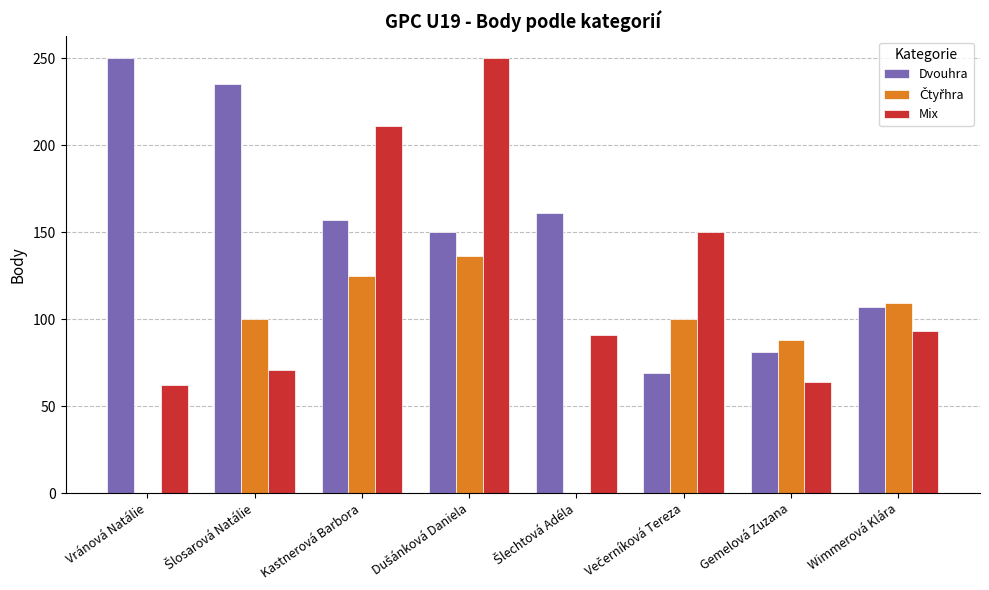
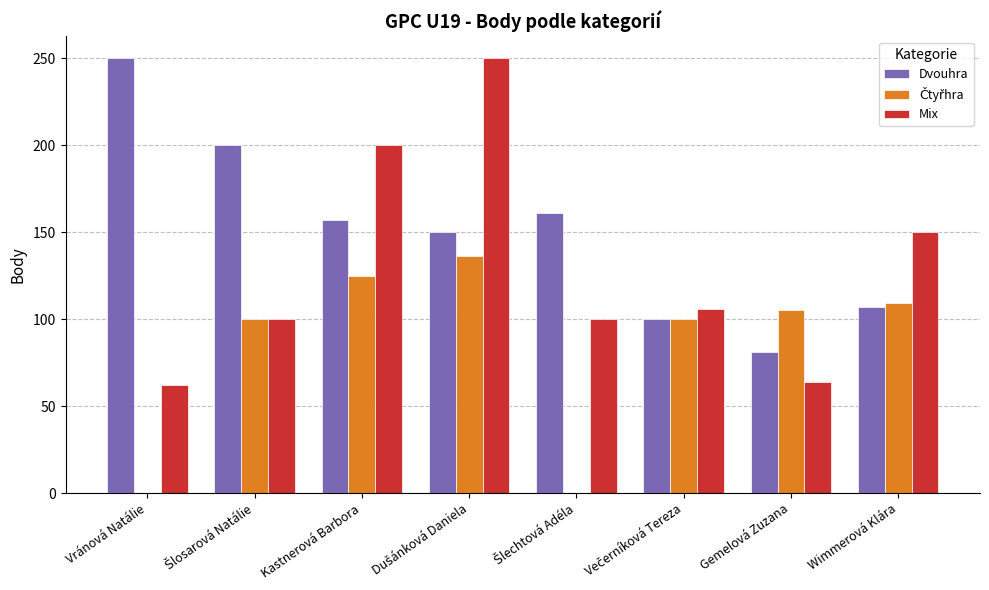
  {
    "Dvouhra": {
      "Vránová Natálie": 250,
-     "Šlosarová Natálie": 235,
+     "Šlosarová Natálie": 200,
      "Kastnerová Barbora": 157,
      "Dušánková Daniela": 150,
      "Šlechtová Adéla": 161,
-     "Večerníková Tereza": 69,
+     "Večerníková Tereza": 100,
      "Gemelová Zuzana": 81,
      "Wimmerová Klára": 107
    },
    "Čtyřhra": {
      "Vránová Natálie": 0,
      "Šlosarová Natálie": 100,
      "Kastnerová Barbora": 125,
      "Dušánková Daniela": 136,
      "Šlechtová Adéla": 0,
      "Večerníková Tereza": 100,
-     "Gemelová Zuzana": 88,
+     "Gemelová Zuzana": 105,
      "Wimmerová Klára": 109
    },
    "Mix": {
      "Vránová Natálie": 62,
-     "Šlosarová Natálie": 71,
-     "Kastnerová Barbora": 211,
+     "Šlosarová Natálie": 100,
+     "Kastnerová Barbora": 200,
      "Dušánková Daniela": 250,
-     "Šlechtová Adéla": 91,
-     "Večerníková Tereza": 150,
+     "Šlechtová Adéla": 100,
+     "Večerníková Tereza": 106,
      "Gemelová Zuzana": 64,
-     "Wimmerová Klára": 93
+     "Wimmerová Klára": 150
    }
  }
